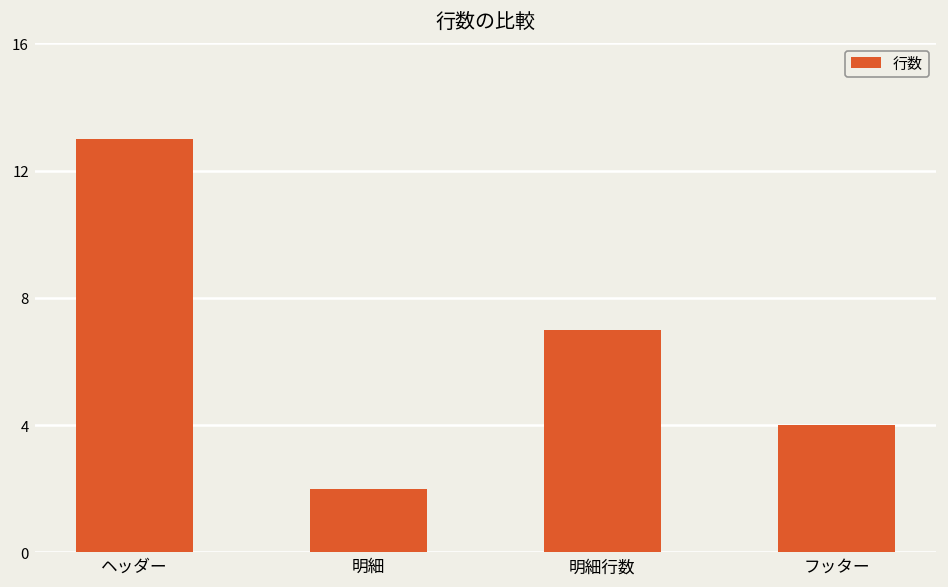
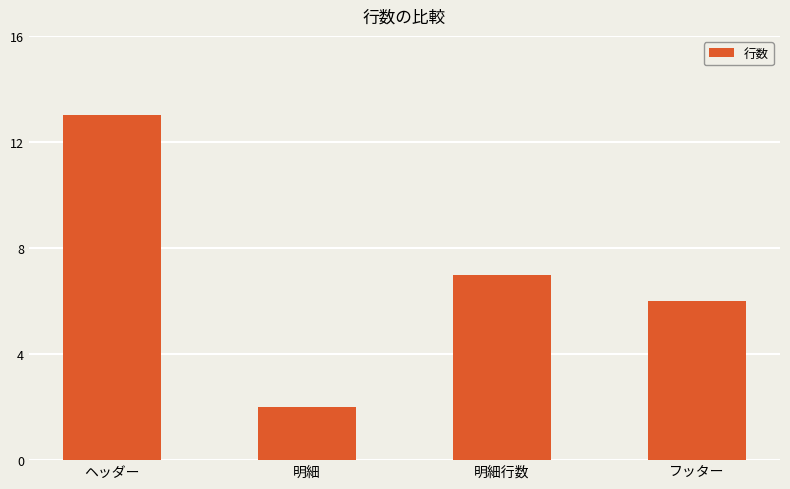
  {
    "ヘッダー": 13,
    "明細": 2,
    "明細行数": 7,
-   "フッター": 4
+   "フッター": 6
  }
